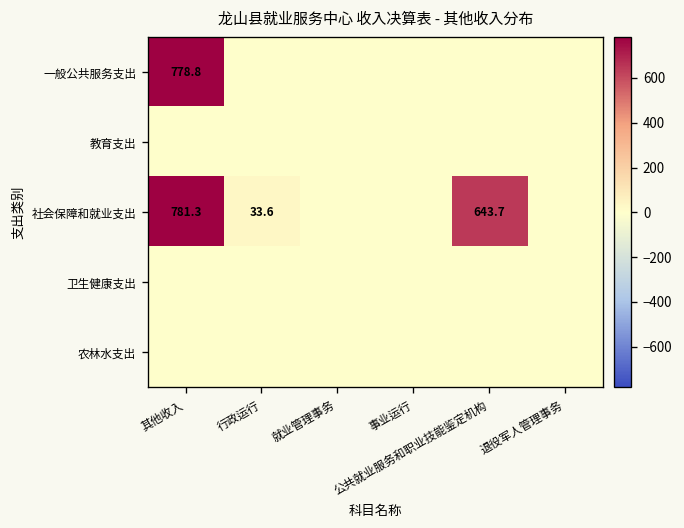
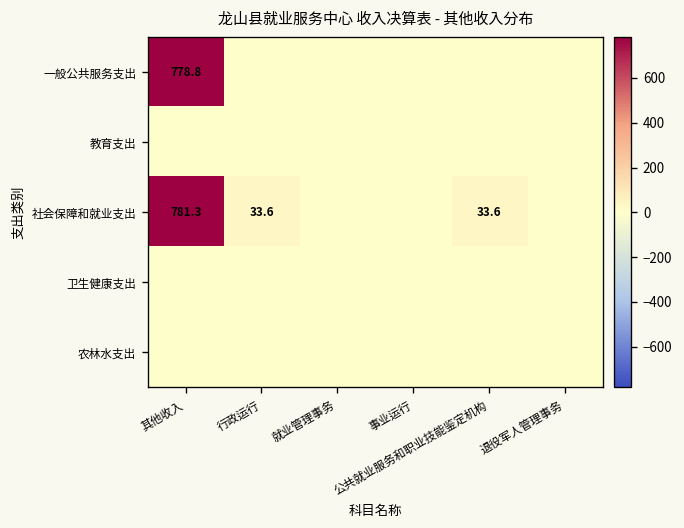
  {
    "一般公共服务支出": {
      "其他收入": 778.8
    },
    "社会保障和就业支出": {
      "其他收入": 781.3,
      "行政运行": 33.6,
-     "公共就业服务和职业技能鉴定机构": 643.7
+     "公共就业服务和职业技能鉴定机构": 33.6
    }
  }
